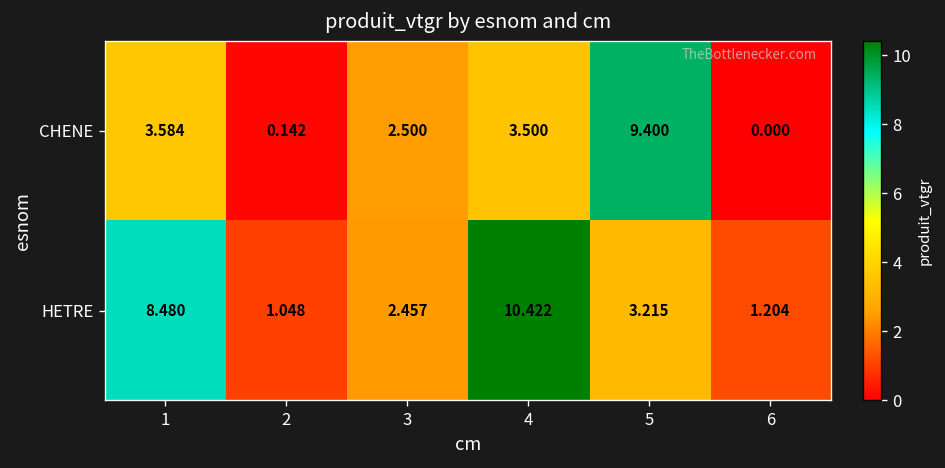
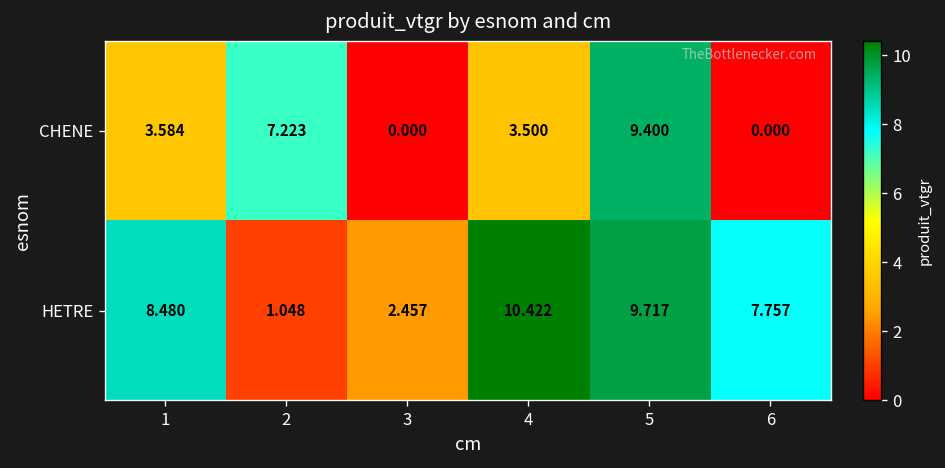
  {
    "CHENE": {
      "1": 3.584,
-     "2": 0.142,
-     "3": 2.500,
+     "2": 7.223,
+     "3": 0.000,
      "4": 3.500,
      "5": 9.400
    },
    "HETRE": {
      "1": 8.480,
      "2": 1.048,
      "3": 2.457,
      "4": 10.422,
-     "5": 3.215,
-     "6": 1.204
+     "5": 9.717,
+     "6": 7.757
    }
  }
